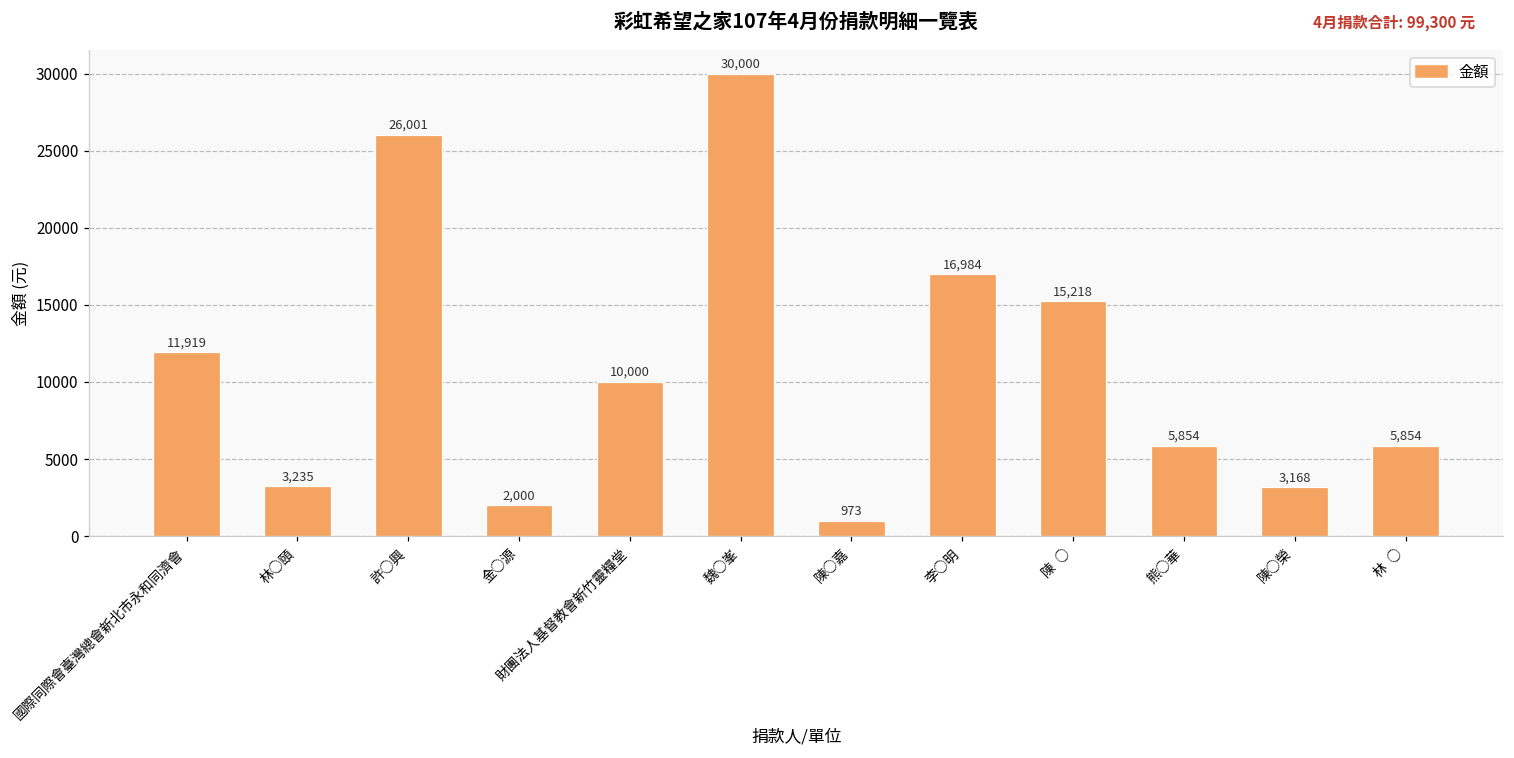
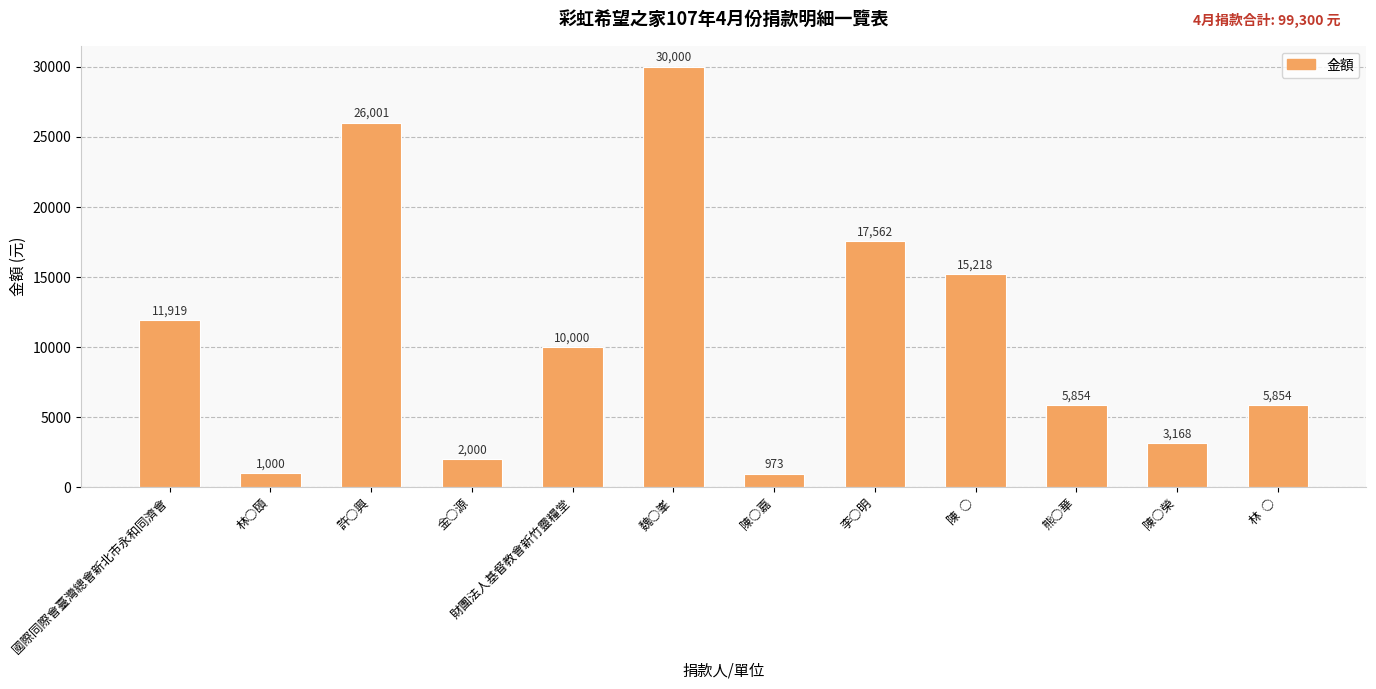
  {
    "國際同際會臺灣總會新北市永和同濟會": "11,919",
-   "林○頤": "3,235",
+   "林○頤": "1,000",
    "許○興": "26,001",
    "金○源": "2,000",
    "財團法人基督教會新竹靈糧堂": "10,000",
    "魏○峯": "30,000",
    "陳○嘉": "973",
-   "李○明": "16,984",
+   "李○明": "17,562",
    "陳 ○": "15,218",
    "熊○華": "5,854",
    "陳○榮": "3,168",
    "林 ○": "5,854"
  }
